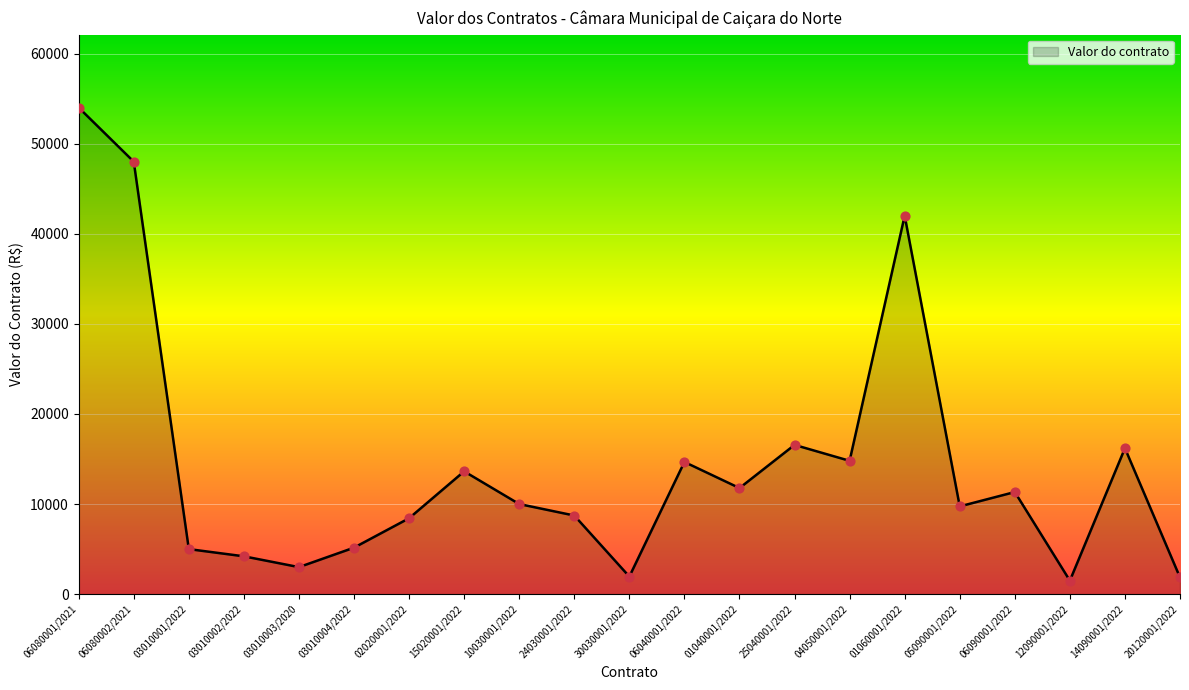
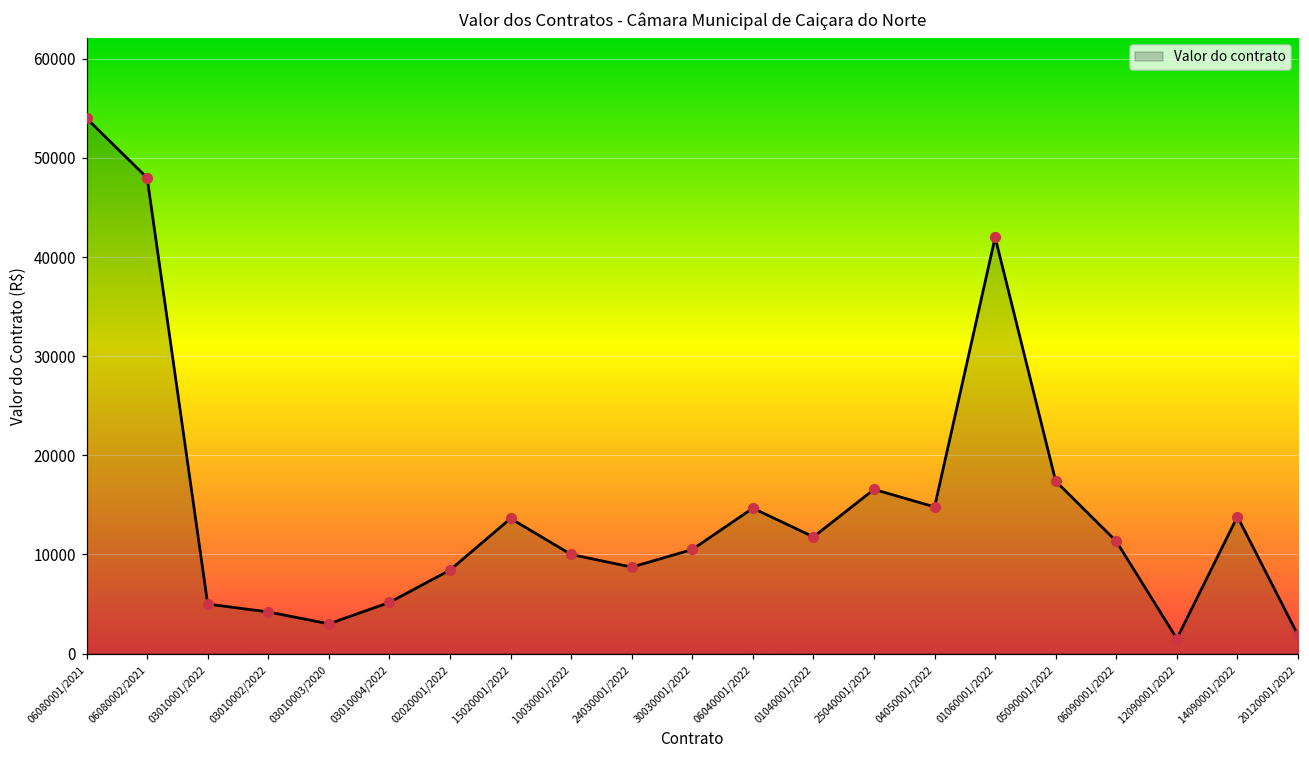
  {
    "06080001/2021": 54000,
    "06080002/2021": 48000,
    "03010001/2022": 5000,
    "03010002/2022": 4000,
    "03010003/2020": 3000,
    "03010004/2022": 5000,
    "02020001/2022": 8000,
    "15020001/2022": 14000,
    "10030001/2022": 10000,
    "24030001/2022": 9000,
-   "30030001/2022": 2000,
+   "30030001/2022": 11000,
    "06040001/2022": 15000,
    "01040001/2022": 12000,
    "25040001/2022": 17000,
    "04050001/2022": 15000,
    "01060001/2022": 42000,
-   "05090001/2022": 10000,
+   "05090001/2022": 17000,
    "06090001/2022": 11000,
    "12090001/2022": 2000,
-   "14090001/2022": 16000,
+   "14090001/2022": 14000,
    "20120001/2022": 2000
  }
